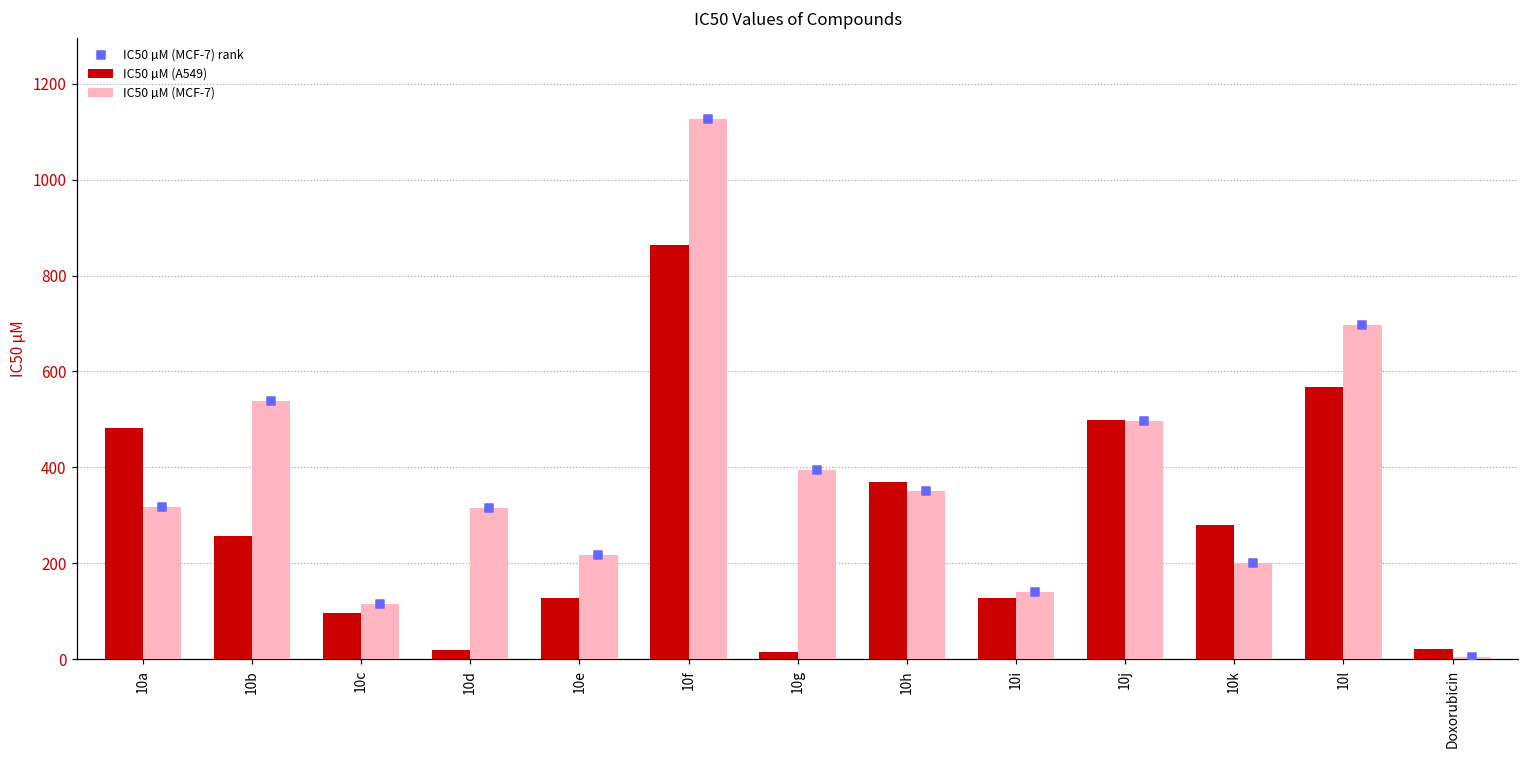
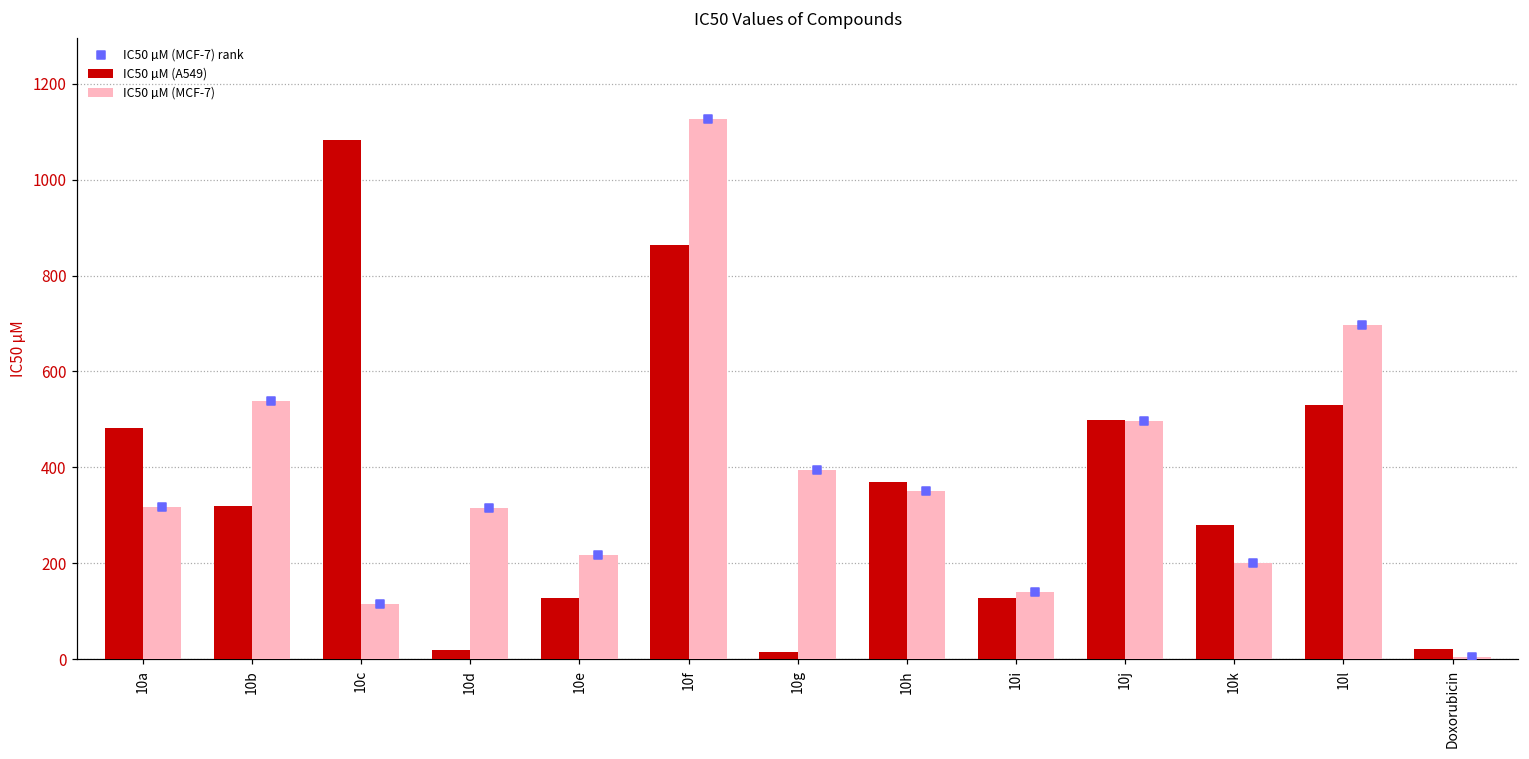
  {
    "IC50 µM (A549)": {
      "10a": 480,
-     "10b": 260,
-     "10c": 100,
+     "10b": 320,
+     "10c": 1080,
      "10d": 20,
      "10e": 130,
      "10f": 860,
      "10g": 20,
      "10h": 370,
      "10i": 130,
      "10j": 500,
      "10k": 280,
-     "10l": 570,
+     "10l": 530,
      "Doxorubicin": 20
    },
    "IC50 µM (MCF-7) rank": {
      "10a": 320,
      "10b": 540,
      "10c": 120,
      "10d": 310,
      "10e": 220,
      "10f": 1130,
      "10g": 400,
      "10h": 350,
      "10i": 140,
      "10j": 500,
      "10k": 200,
      "10l": 700
    }
  }
